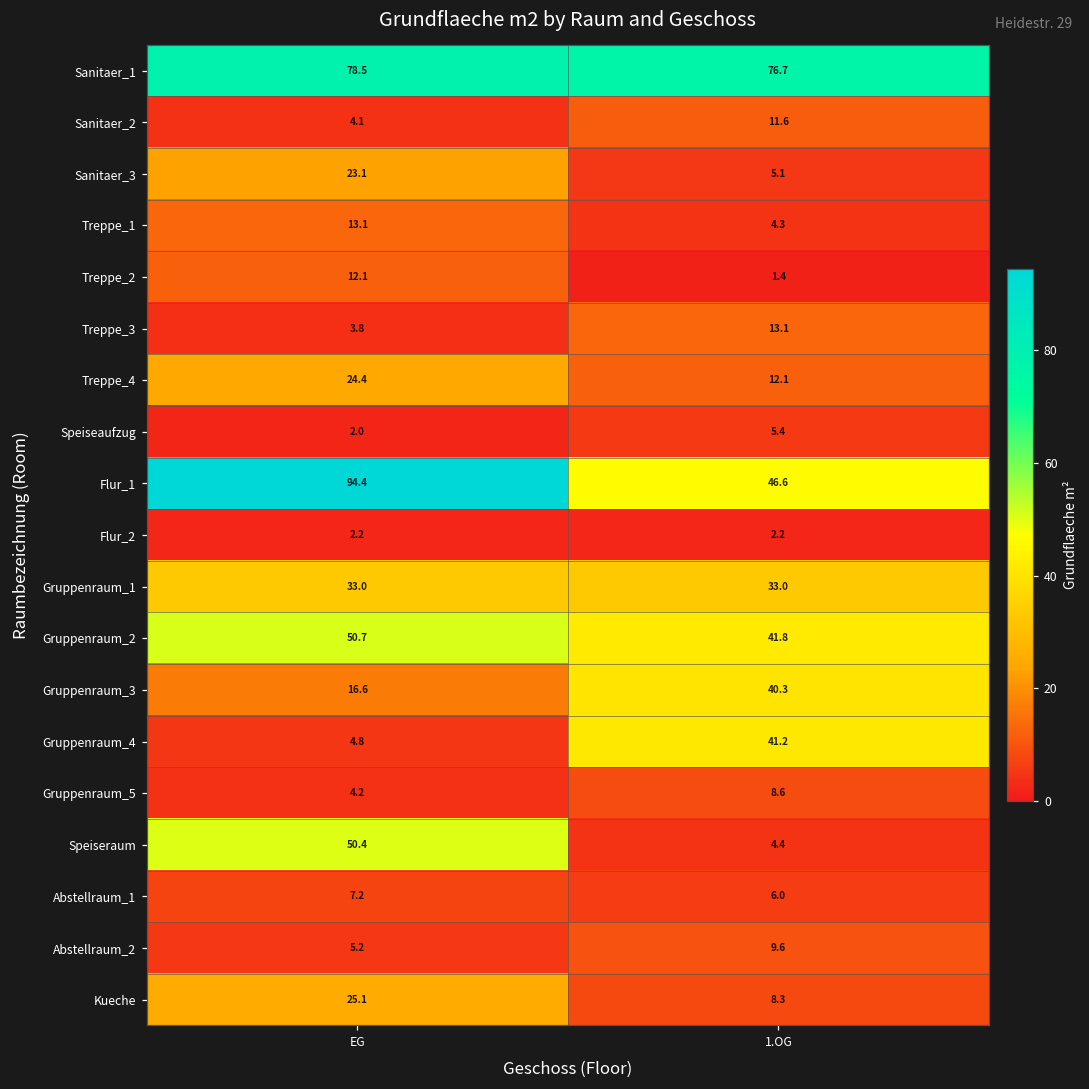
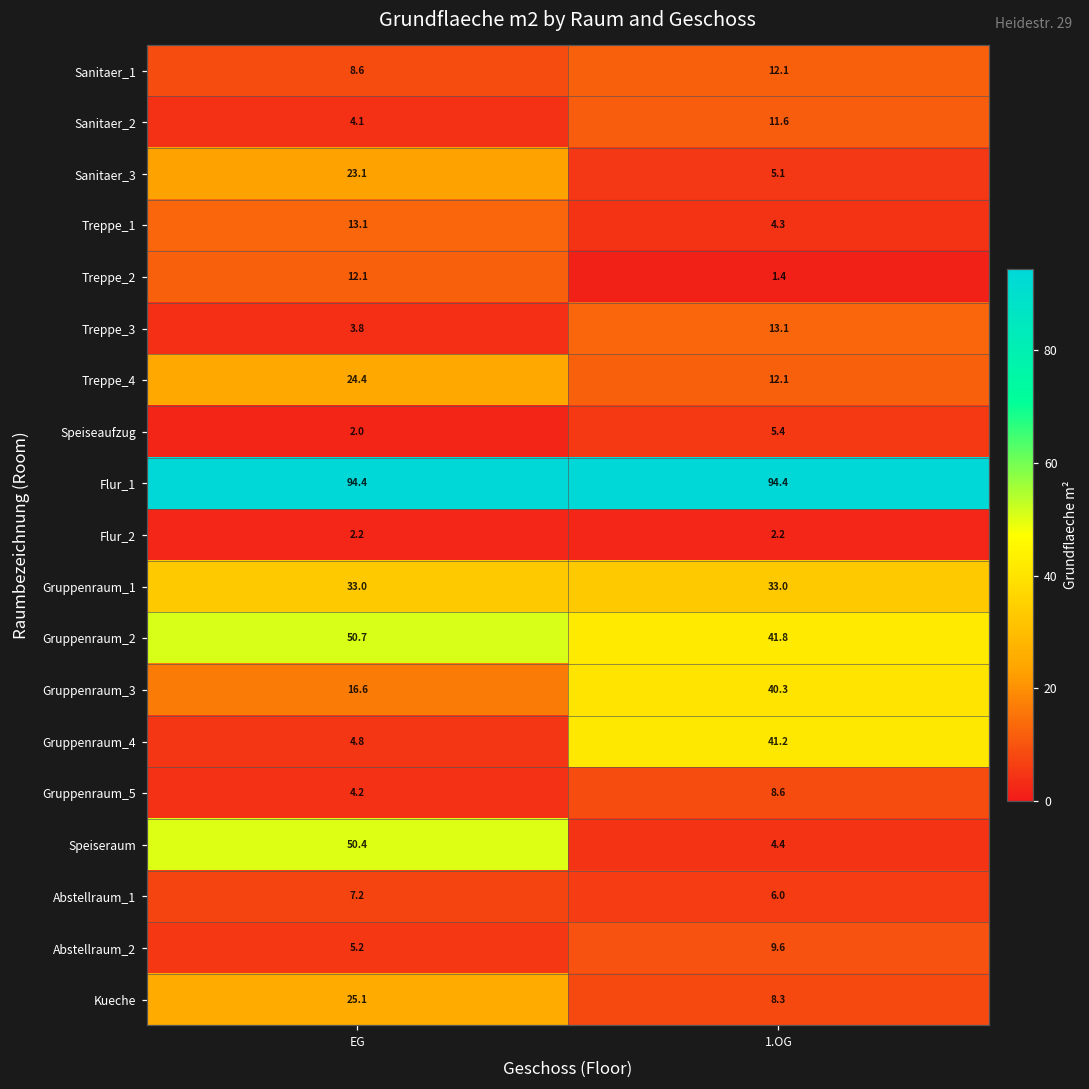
  {
    "Sanitaer_1": {
-     "EG": 78.5,
-     "1.OG": 76.7
+     "EG": 8.6,
+     "1.OG": 12.1
    },
    "Sanitaer_2": {
      "EG": 4.1,
      "1.OG": 11.6
    },
    "Sanitaer_3": {
      "EG": 23.1,
      "1.OG": 5.1
    },
    "Treppe_1": {
      "EG": 13.1,
      "1.OG": 4.3
    },
    "Treppe_2": {
      "EG": 12.1,
      "1.OG": 1.4
    },
    "Treppe_3": {
      "EG": 3.8,
      "1.OG": 13.1
    },
    "Treppe_4": {
      "EG": 24.4,
      "1.OG": 12.1
    },
    "Speiseaufzug": {
      "EG": 2.0,
      "1.OG": 5.4
    },
    "Flur_1": {
      "EG": 94.4,
-     "1.OG": 46.6
+     "1.OG": 94.4
    },
    "Flur_2": {
      "EG": 2.2,
      "1.OG": 2.2
    },
    "Gruppenraum_1": {
      "EG": 33.0,
      "1.OG": 33.0
    },
    "Gruppenraum_2": {
      "EG": 50.7,
      "1.OG": 41.8
    },
    "Gruppenraum_3": {
      "EG": 16.6,
      "1.OG": 40.3
    },
    "Gruppenraum_4": {
      "EG": 4.8,
      "1.OG": 41.2
    },
    "Gruppenraum_5": {
      "EG": 4.2,
      "1.OG": 8.6
    },
    "Speiseraum": {
      "EG": 50.4,
      "1.OG": 4.4
    },
    "Abstellraum_1": {
      "EG": 7.2,
      "1.OG": 6.0
    },
    "Abstellraum_2": {
      "EG": 5.2,
      "1.OG": 9.6
    },
    "Kueche": {
      "EG": 25.1,
      "1.OG": 8.3
    }
  }
